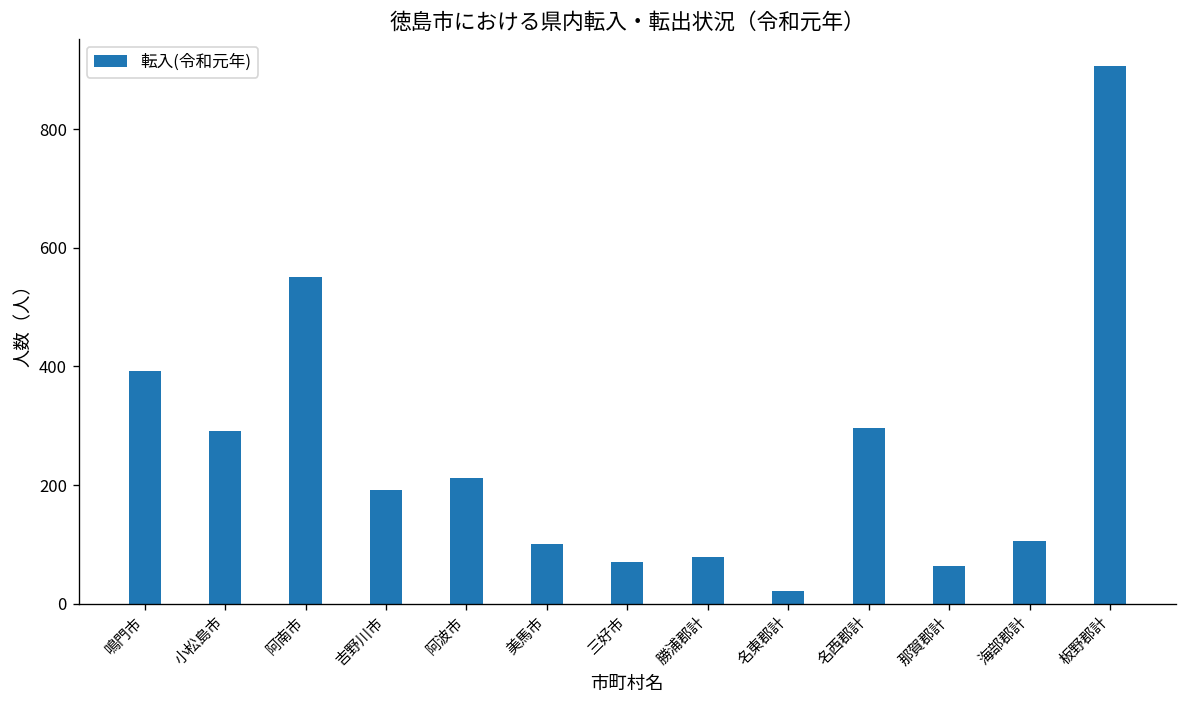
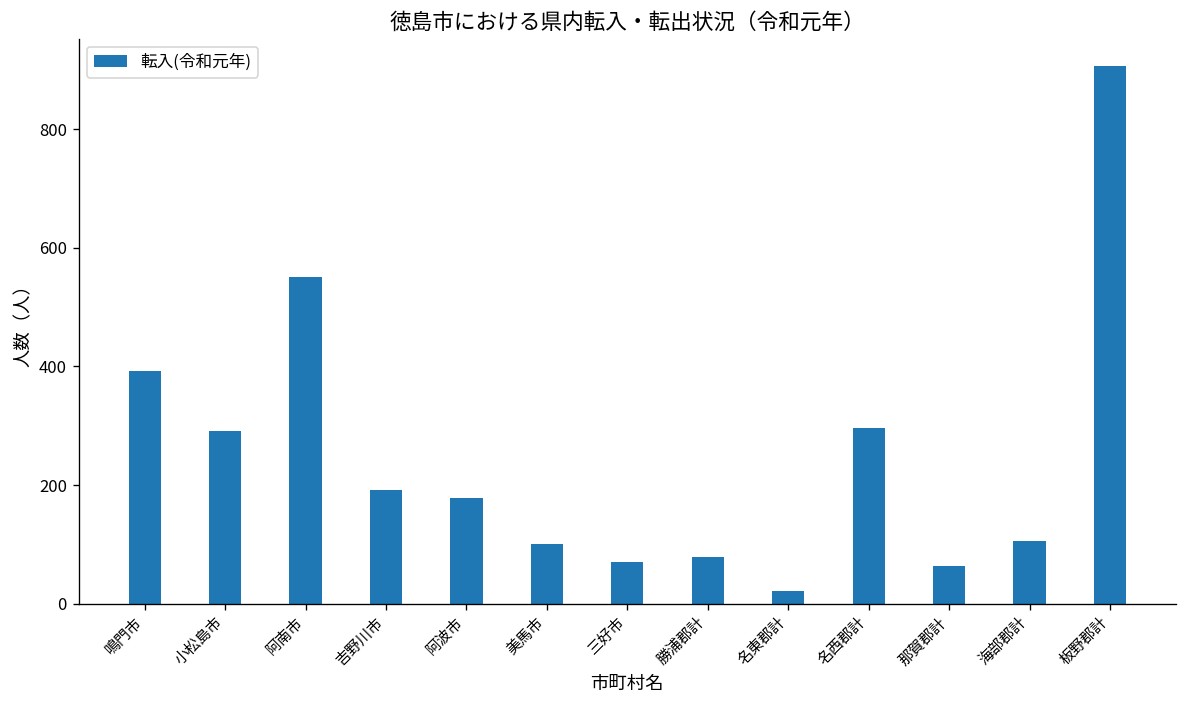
  {
    "鳴門市": 390,
    "小松島市": 290,
    "阿南市": 550,
    "吉野川市": 190,
-   "阿波市": 210,
+   "阿波市": 180,
    "美馬市": 100,
    "三好市": 70,
    "勝浦郡計": 80,
    "名東郡計": 20,
    "名西郡計": 300,
    "那賀郡計": 60,
    "海部郡計": 110,
    "板野郡計": 910
  }
